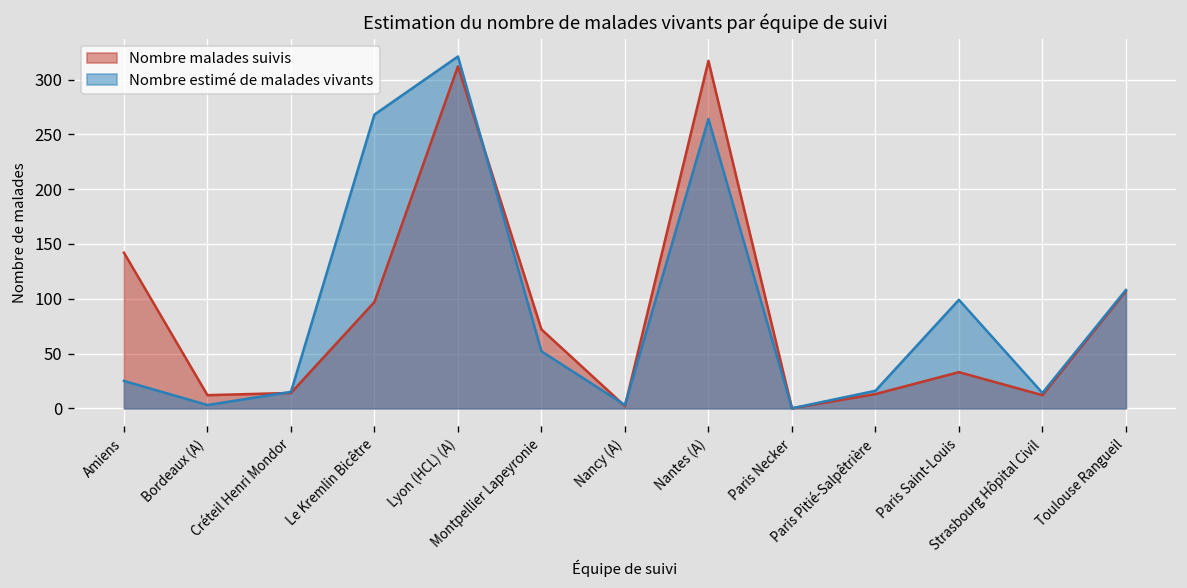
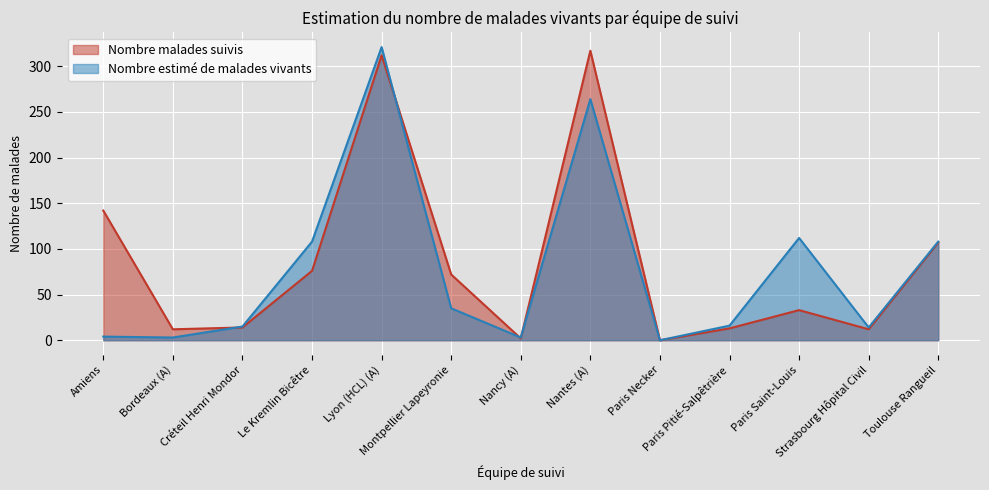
  {
    "Nombre malades suivis": {
      "Amiens": 140,
      "Bordeaux (A)": 10,
-     "Le Kremlin Bicêtre": 100,
+     "Le Kremlin Bicêtre": 80,
      "Lyon (HCL) (A)": 310,
      "Montpellier Lapeyronie": 70,
      "Nantes (A)": 320,
      "Paris Pitié-Salpêtrière": 10,
      "Paris Saint-Louis": 30
    },
    "Nombre estimé de malades vivants": {
-     "Amiens": 30,
+     "Amiens": 0,
      "Bordeaux (A)": 0,
-     "Le Kremlin Bicêtre": 270,
+     "Le Kremlin Bicêtre": 110,
      "Lyon (HCL) (A)": 320,
-     "Montpellier Lapeyronie": 50,
+     "Montpellier Lapeyronie": 40,
      "Nantes (A)": 260,
      "Paris Pitié-Salpêtrière": 20,
-     "Paris Saint-Louis": 100
+     "Paris Saint-Louis": 110
    }
  }
